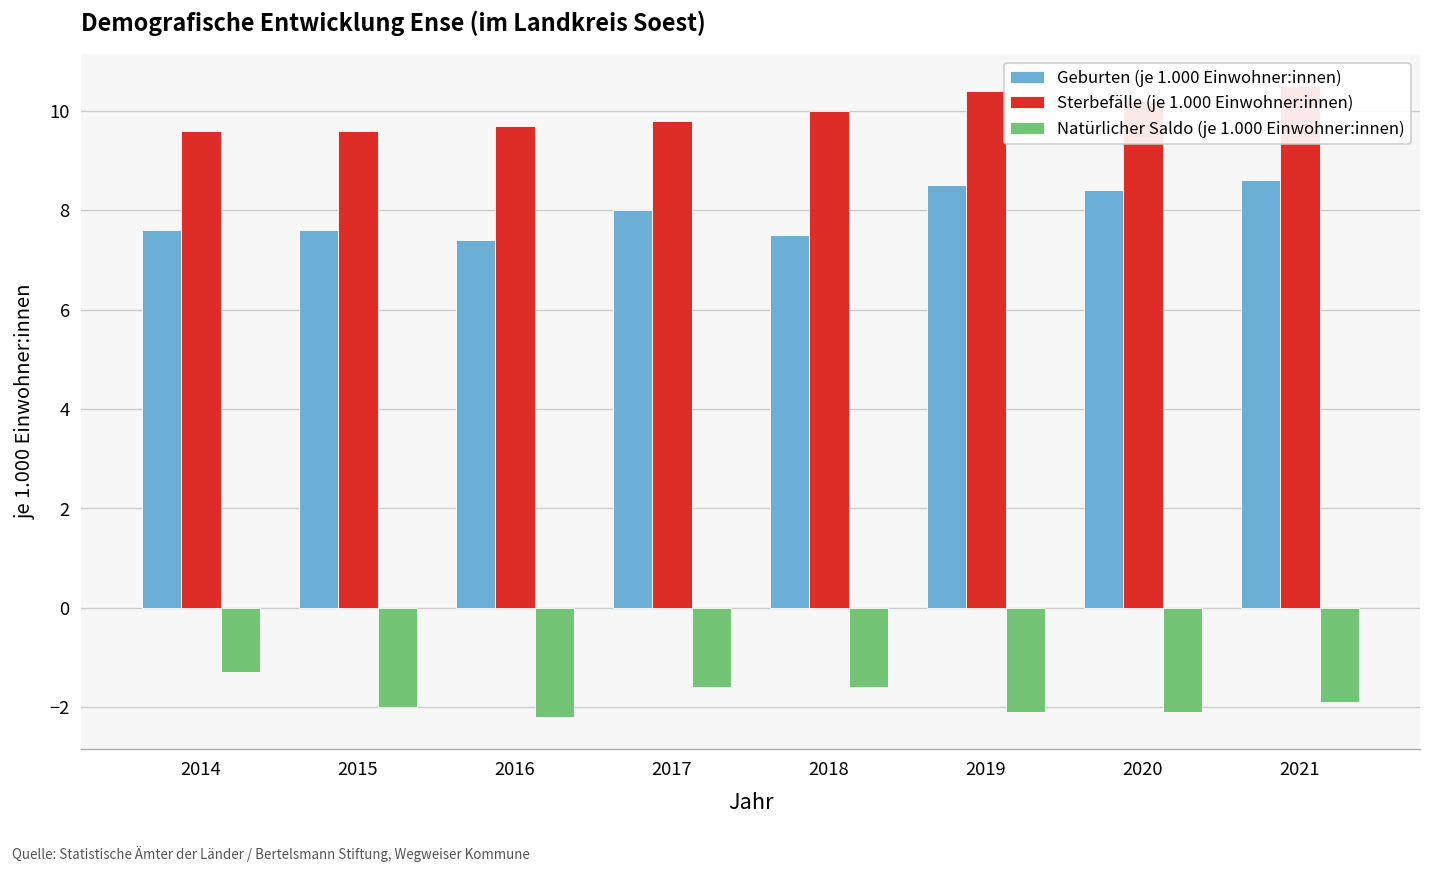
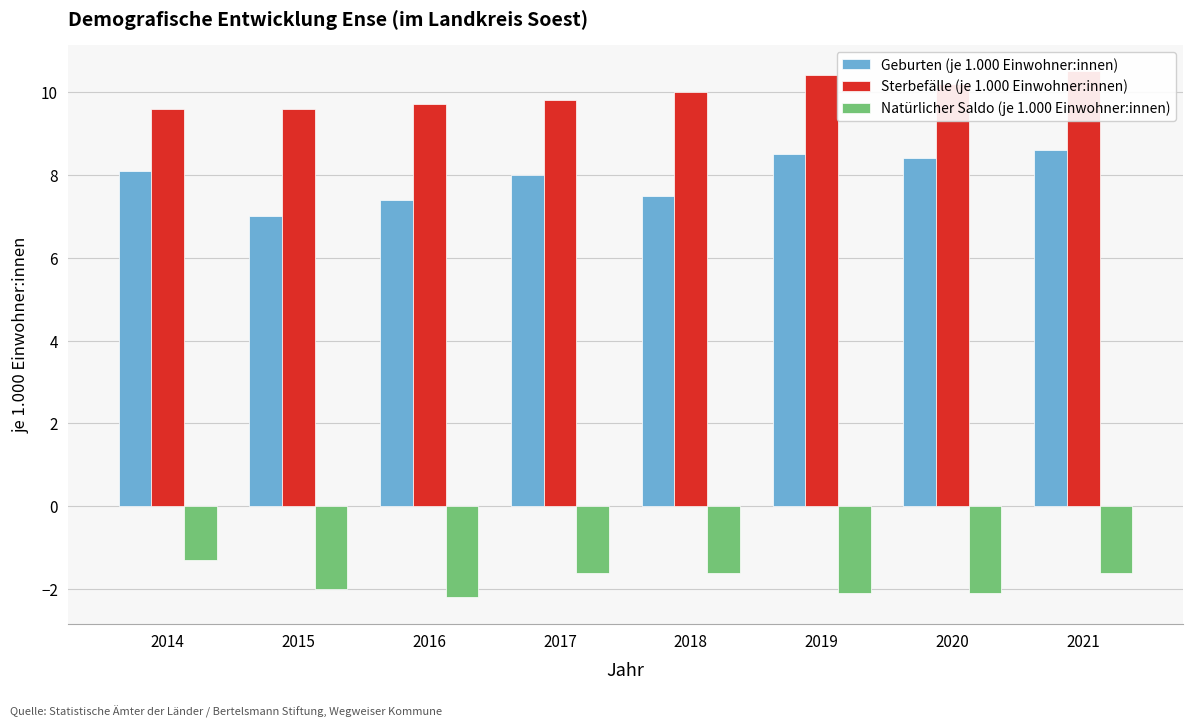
  {
    "Geburten (je 1.000 Einwohner:innen)": {
-     "2014": 7.6,
-     "2015": 7.6,
+     "2014": 8.1,
+     "2015": 7.0,
      "2016": 7.4,
      "2017": 8.0,
      "2018": 7.5,
      "2019": 8.5,
      "2020": 8.4,
      "2021": 8.6
    },
    "Sterbefälle (je 1.000 Einwohner:innen)": {
      "2014": 9.6,
      "2015": 9.6,
      "2016": 9.7,
      "2017": 9.8,
      "2018": 10.0,
      "2019": 10.4
    },
    "Natürlicher Saldo (je 1.000 Einwohner:innen)": {
      "2014": -1.3,
      "2015": -2.0,
      "2016": -2.2,
      "2017": -1.6,
      "2018": -1.6,
      "2019": -2.1,
      "2020": -2.1,
-     "2021": -1.9
+     "2021": -1.6
    }
  }
